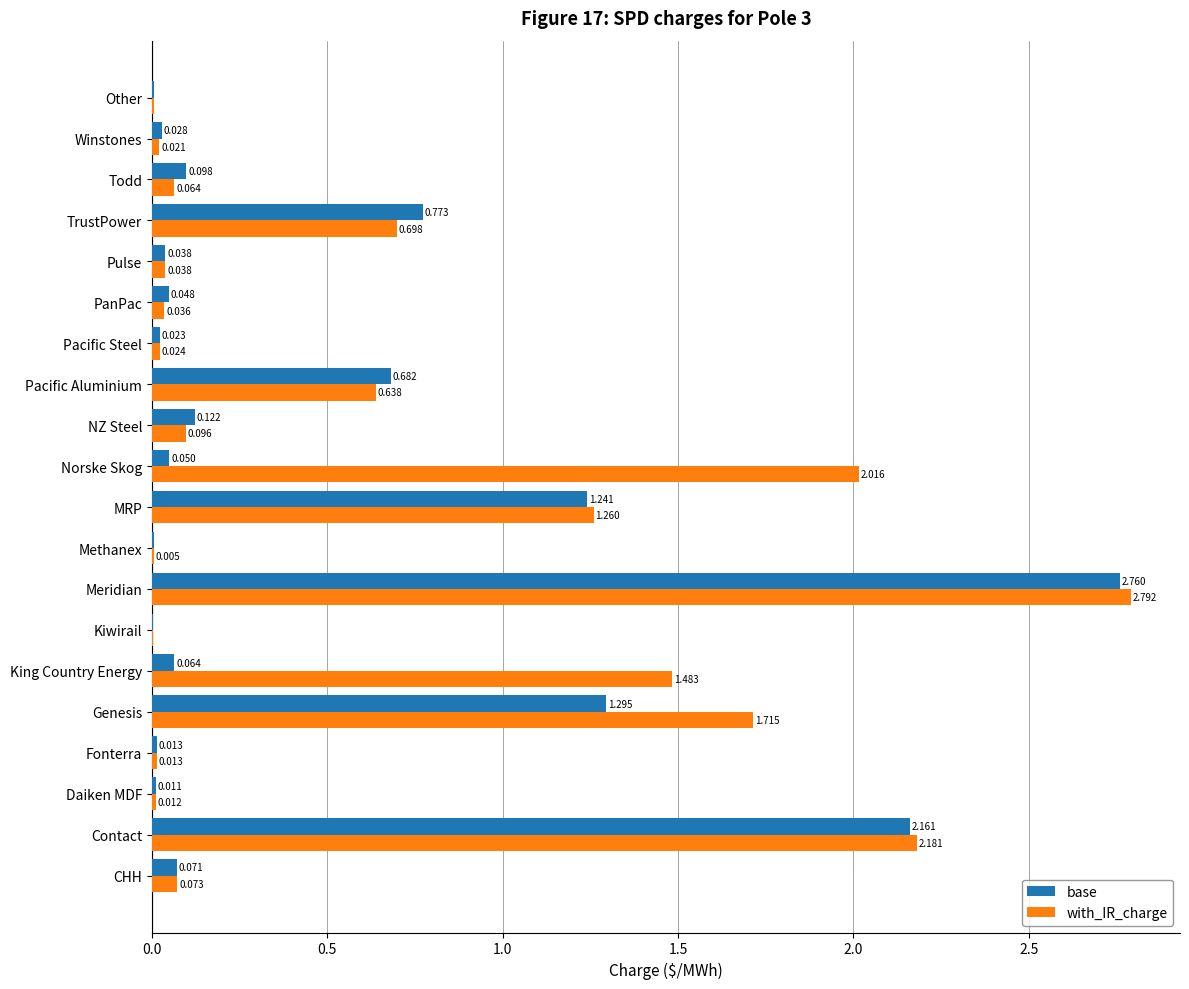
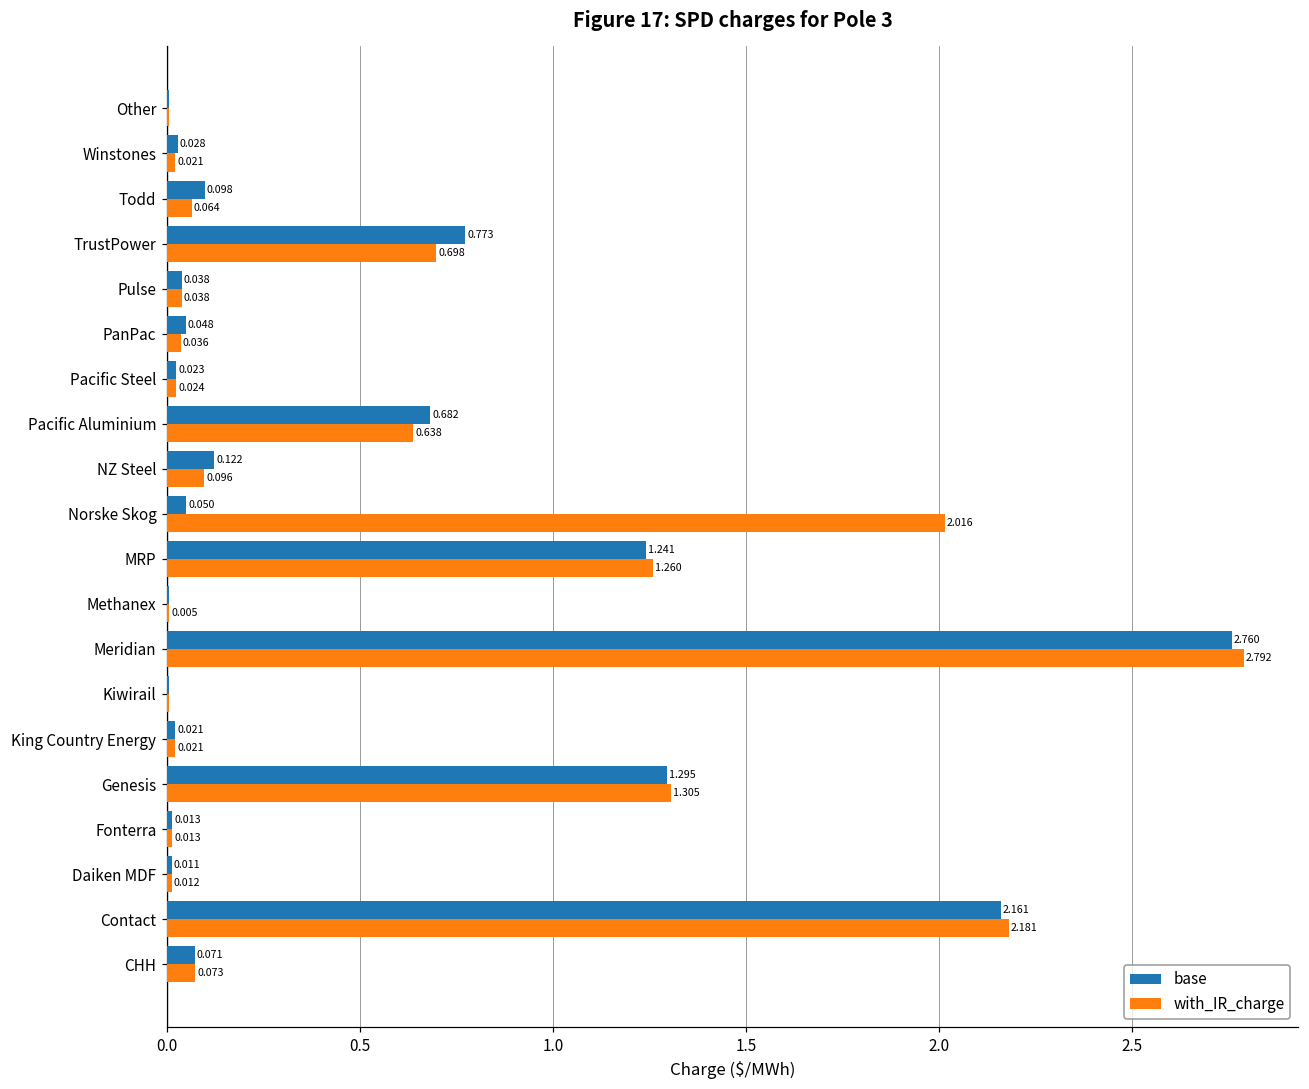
  {
    "base": {
      "Winstones": 0.028,
      "Todd": 0.098,
      "TrustPower": 0.773,
      "Pulse": 0.038,
      "PanPac": 0.048,
      "Pacific Steel": 0.023,
      "Pacific Aluminium": 0.682,
      "NZ Steel": 0.122,
      "Norske Skog": 0.050,
      "MRP": 1.241,
      "Meridian": 2.760,
-     "King Country Energy": 0.064,
+     "King Country Energy": 0.021,
      "Genesis": 1.295,
      "Fonterra": 0.013,
      "Daiken MDF": 0.011,
      "Contact": 2.161,
      "CHH": 0.071
    },
    "with_IR_charge": {
      "Winstones": 0.021,
      "Todd": 0.064,
      "TrustPower": 0.698,
      "Pulse": 0.038,
      "PanPac": 0.036,
      "Pacific Steel": 0.024,
      "Pacific Aluminium": 0.638,
      "NZ Steel": 0.096,
      "Norske Skog": 2.016,
      "MRP": 1.260,
      "Methanex": 0.005,
      "Meridian": 2.792,
-     "King Country Energy": 1.483,
-     "Genesis": 1.715,
+     "King Country Energy": 0.021,
+     "Genesis": 1.305,
      "Fonterra": 0.013,
      "Daiken MDF": 0.012,
      "Contact": 2.181,
      "CHH": 0.073
    }
  }
